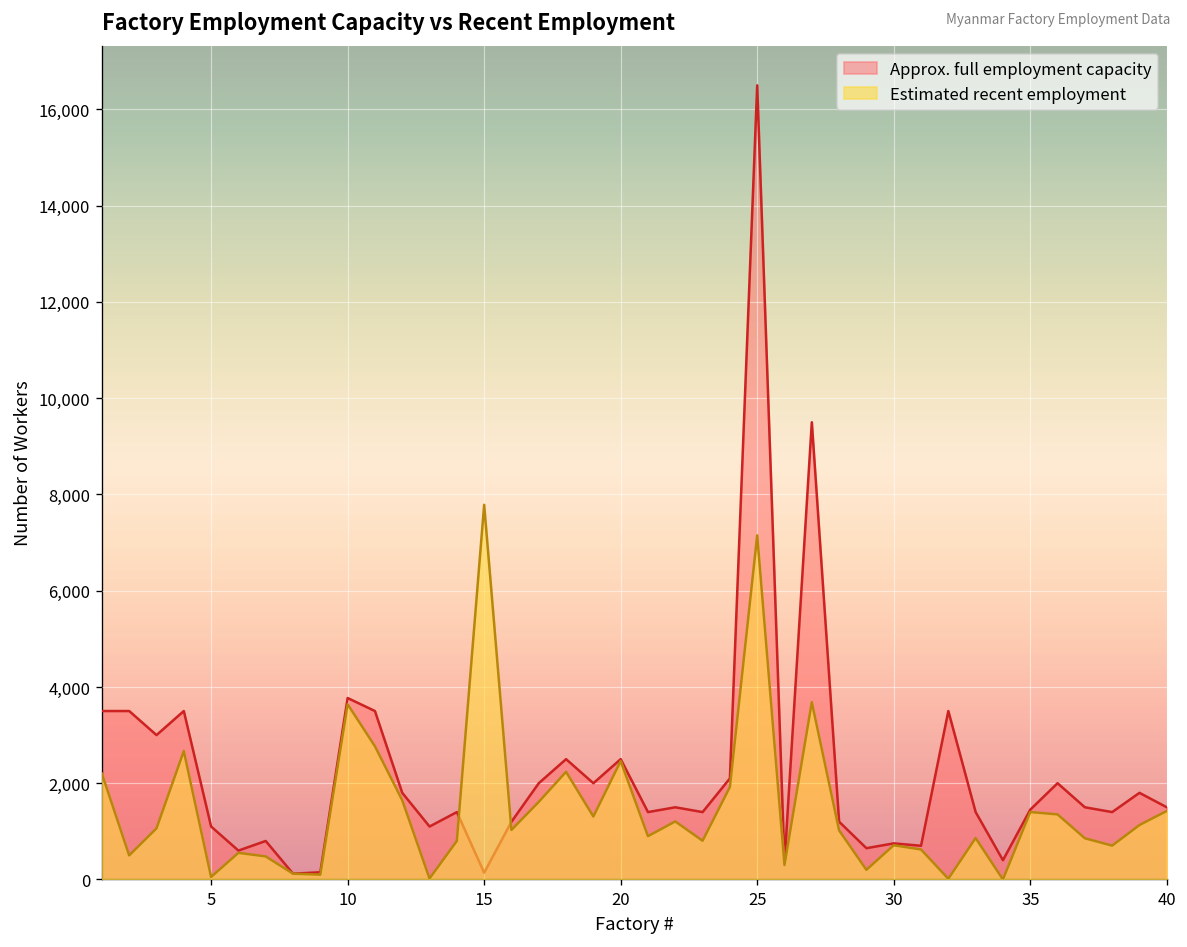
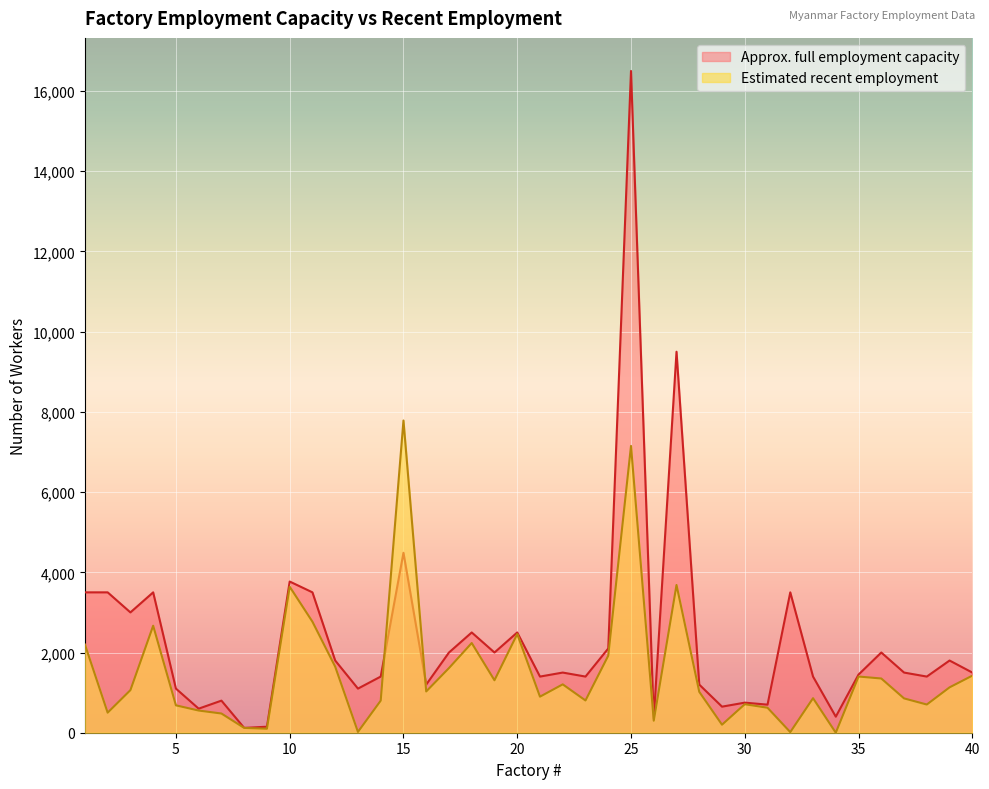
  {
    "Approx. full employment capacity": {
      "5": "1,100",
      "10": "3,800",
-     "15": "100",
+     "15": "4,500",
      "25": "16,500",
      "40": "1,500"
    },
    "Estimated recent employment": {
-     "5": "100",
+     "5": "700",
      "10": "3,600",
      "15": "7,800",
      "25": "7,200",
      "40": "1,400"
    }
  }
